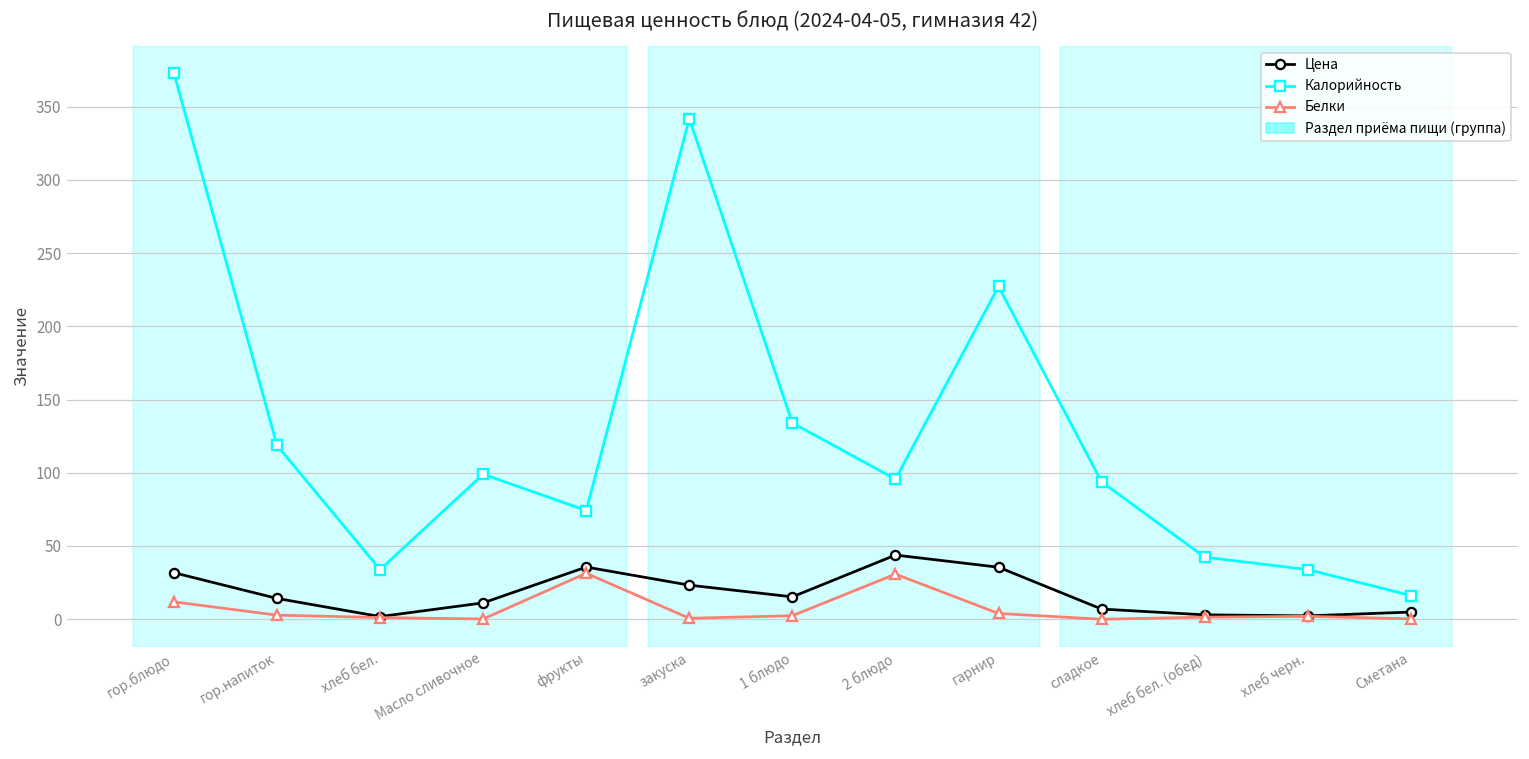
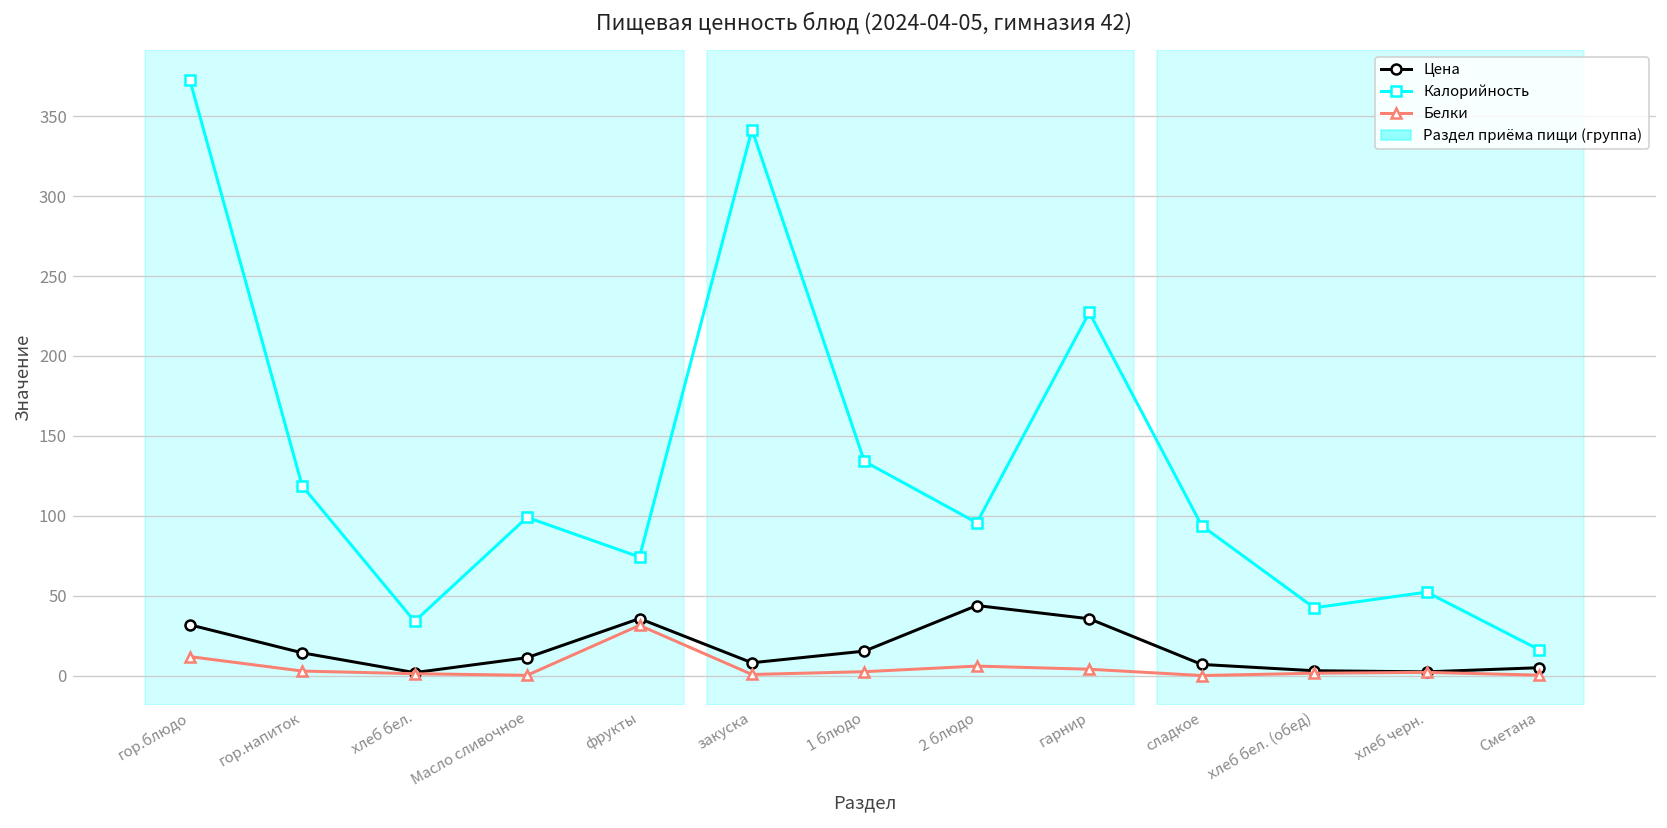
  {
    "Цена": {
      "гор.блюдо": 32,
      "гор.напиток": 14,
      "Масло сливочное": 11,
      "фрукты": 36,
-     "закуска": 23,
+     "закуска": 8,
      "1 блюдо": 15,
      "2 блюдо": 44,
      "гарнир": 36,
      "сладкое": 7,
      "Сметана": 5
    },
    "Калорийность": {
      "гор.блюдо": 373,
      "гор.напиток": 119,
      "хлеб бел.": 34,
      "Масло сливочное": 99,
      "фрукты": 74,
      "закуска": 342,
      "1 блюдо": 134,
      "2 блюдо": 96,
      "гарнир": 227,
      "сладкое": 94,
      "хлеб бел. (обед)": 42,
-     "хлеб черн.": 34,
+     "хлеб черн.": 52,
      "Сметана": 16
    },
    "Белки": {
      "гор.блюдо": 12,
      "гор.напиток": 3,
      "Масло сливочное": 0,
      "фрукты": 31,
      "закуска": 1,
      "1 блюдо": 2,
-     "2 блюдо": 31,
+     "2 блюдо": 6,
      "гарнир": 4,
      "сладкое": 0,
      "Сметана": 0
    }
  }
